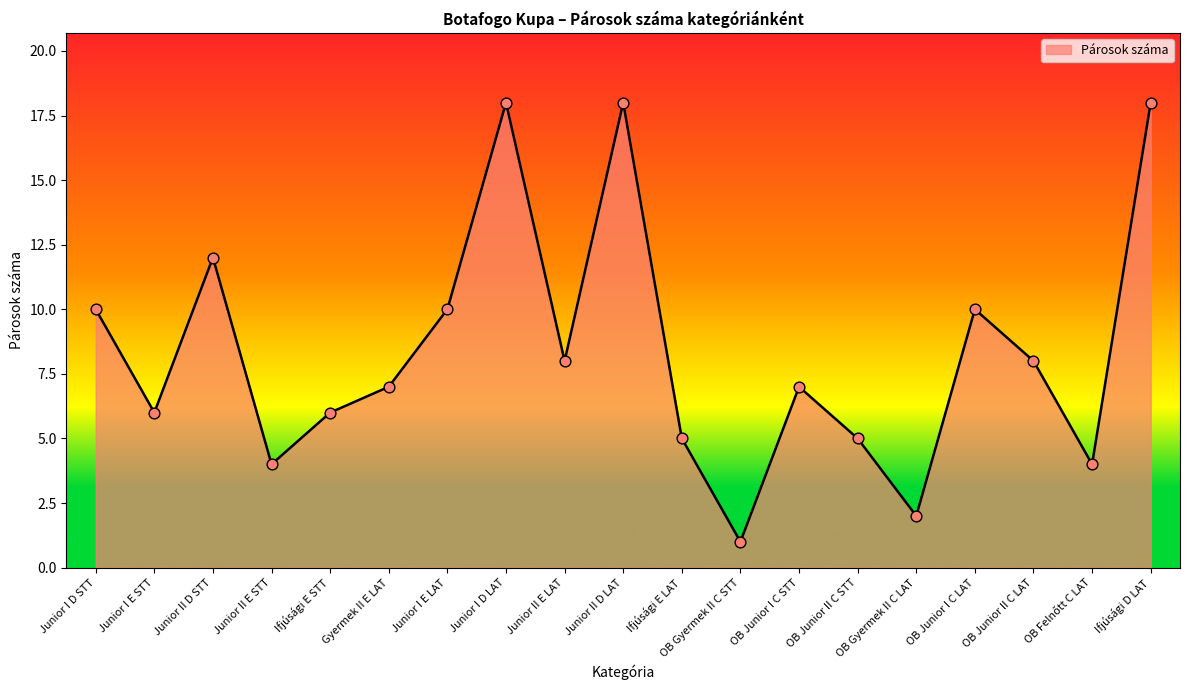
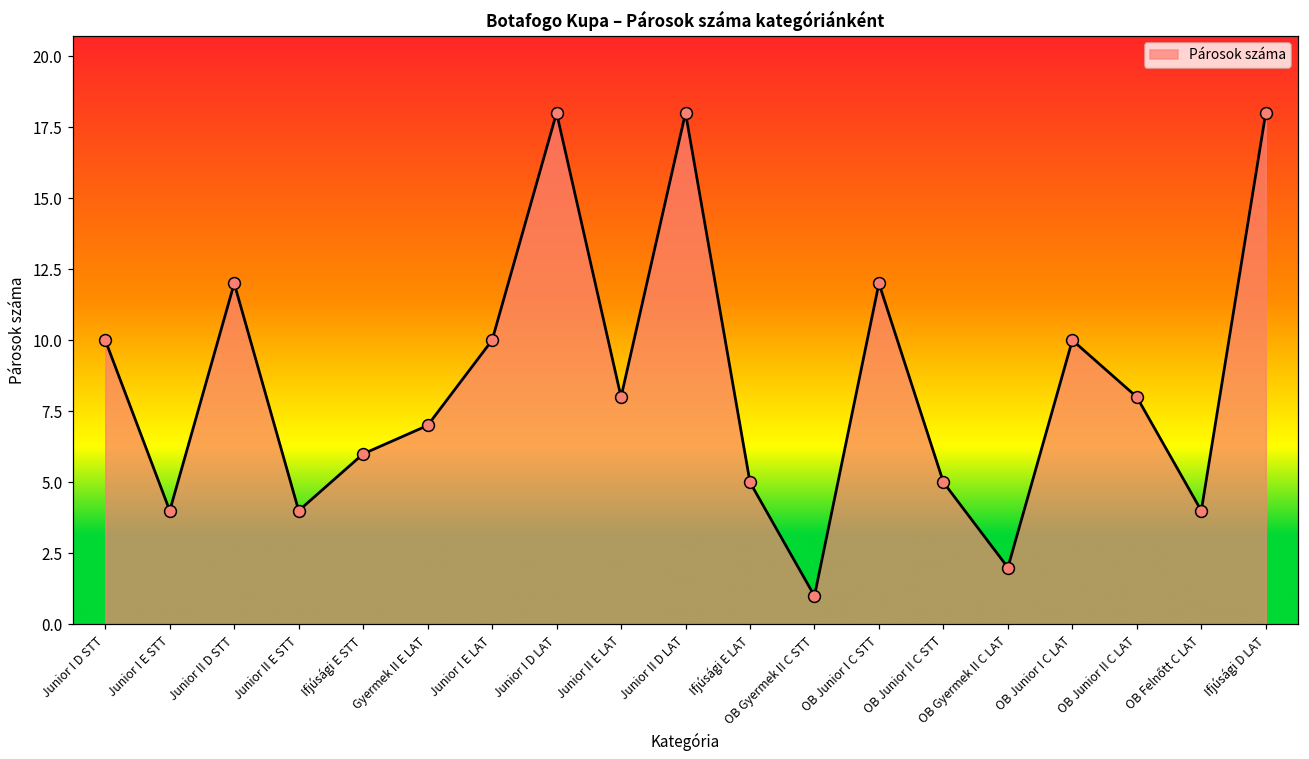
  {
    "Junior I D STT": 10,
-   "Junior I E STT": 6,
+   "Junior I E STT": 4,
    "Junior II D STT": 12,
    "Junior II E STT": 4,
    "Ifjúsági E STT": 6,
    "Gyermek II E LAT": 7,
    "Junior I E LAT": 10,
    "Junior I D LAT": 18,
    "Junior II E LAT": 8,
    "Junior II D LAT": 18,
    "Ifjúsági E LAT": 5,
    "OB Gyermek II C STT": 1,
-   "OB Junior I C STT": 7,
+   "OB Junior I C STT": 12,
    "OB Junior II C STT": 5,
    "OB Gyermek II C LAT": 2,
    "OB Junior I C LAT": 10,
    "OB Junior II C LAT": 8,
    "OB Felnőtt C LAT": 4,
    "Ifjúsági D LAT": 18
  }
